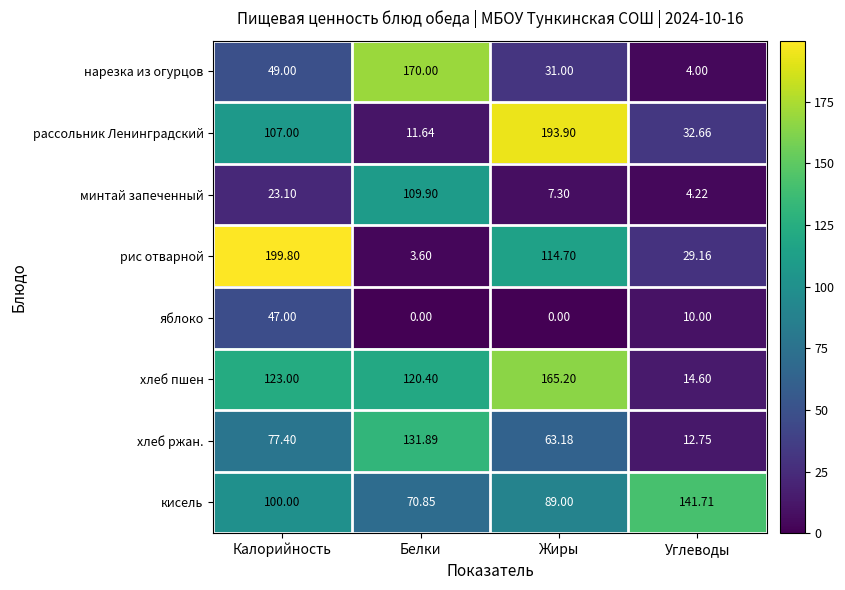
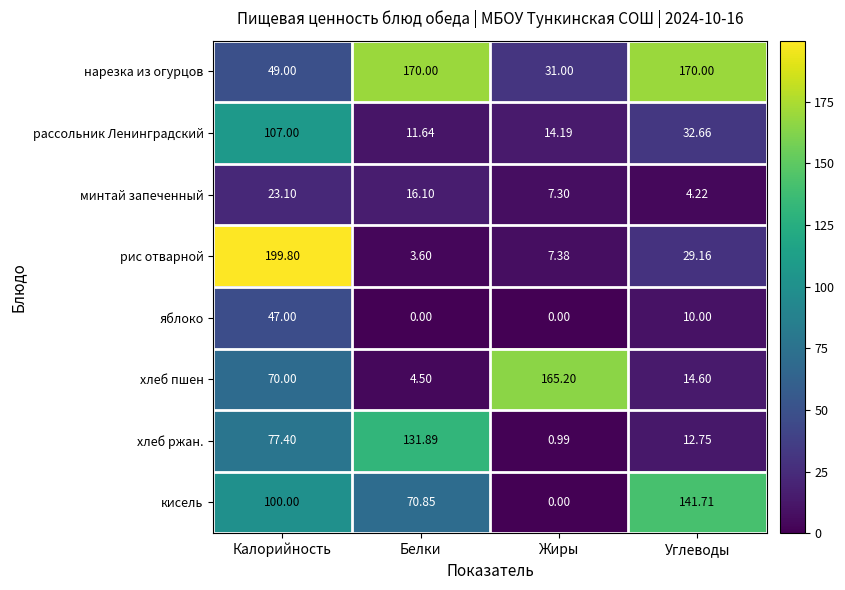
  {
    "нарезка из огурцов": {
      "Калорийность": 49.00,
      "Белки": 170.00,
      "Жиры": 31.00,
-     "Углеводы": 4.00
+     "Углеводы": 170.00
    },
    "рассольник Ленинградский": {
      "Калорийность": 107.00,
      "Белки": 11.64,
-     "Жиры": 193.90,
+     "Жиры": 14.19,
      "Углеводы": 32.66
    },
    "минтай запеченный": {
      "Калорийность": 23.10,
-     "Белки": 109.90,
+     "Белки": 16.10,
      "Жиры": 7.30,
      "Углеводы": 4.22
    },
    "рис отварной": {
      "Калорийность": 199.80,
      "Белки": 3.60,
-     "Жиры": 114.70,
+     "Жиры": 7.38,
      "Углеводы": 29.16
    },
    "яблоко": {
      "Калорийность": 47.00,
      "Белки": 0.00,
      "Жиры": 0.00,
      "Углеводы": 10.00
    },
    "хлеб пшен": {
-     "Калорийность": 123.00,
-     "Белки": 120.40,
+     "Калорийность": 70.00,
+     "Белки": 4.50,
      "Жиры": 165.20,
      "Углеводы": 14.60
    },
    "хлеб ржан.": {
      "Калорийность": 77.40,
      "Белки": 131.89,
-     "Жиры": 63.18,
+     "Жиры": 0.99,
      "Углеводы": 12.75
    },
    "кисель": {
      "Калорийность": 100.00,
      "Белки": 70.85,
-     "Жиры": 89.00,
+     "Жиры": 0.00,
      "Углеводы": 141.71
    }
  }
